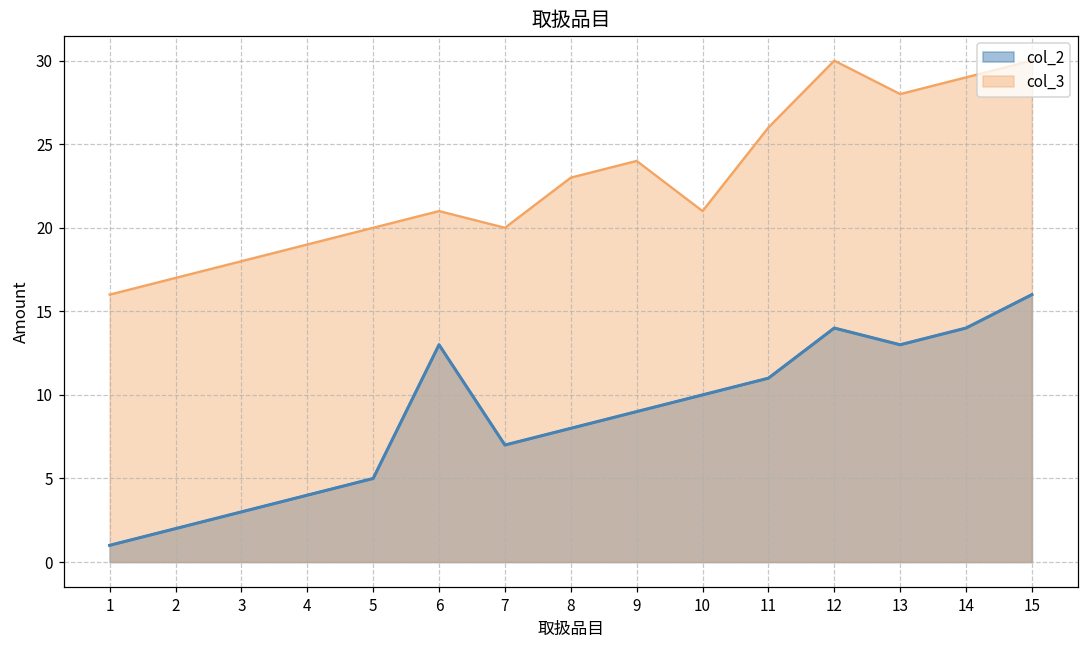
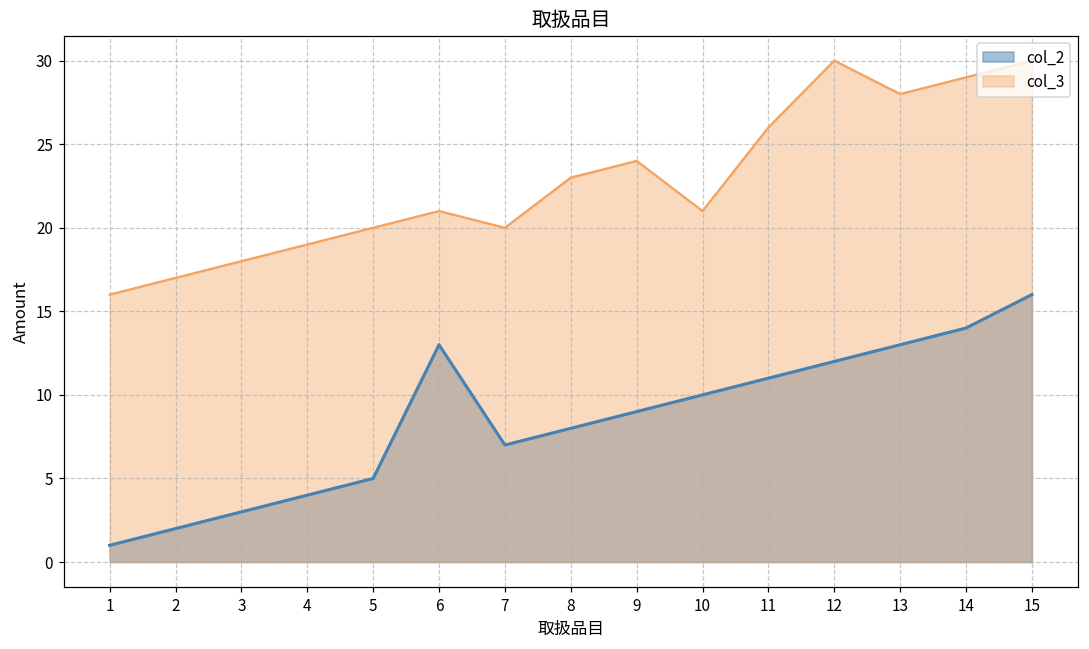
  {
    "col_2": {
      "1": 1,
      "2": 2,
      "3": 3,
      "4": 4,
      "5": 5,
      "6": 13,
      "7": 7,
      "8": 8,
      "9": 9,
      "10": 10,
      "11": 11,
-     "12": 14,
+     "12": 12,
      "13": 13,
      "14": 14,
      "15": 16
    },
    "col_3": {
      "1": 16,
      "2": 17,
      "3": 18,
      "4": 19,
      "5": 20,
      "6": 21,
      "7": 20,
      "8": 23,
      "9": 24,
      "10": 21,
      "11": 26,
      "12": 30,
      "13": 28,
      "14": 29
    }
  }
